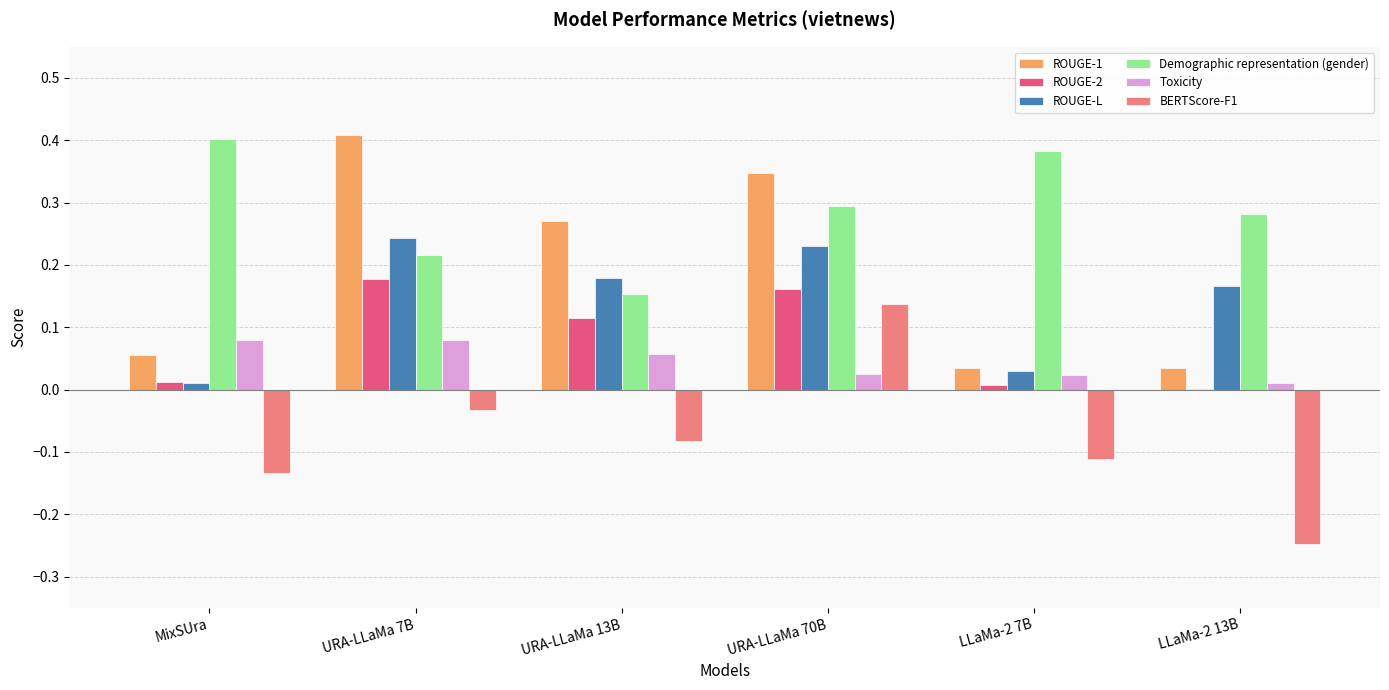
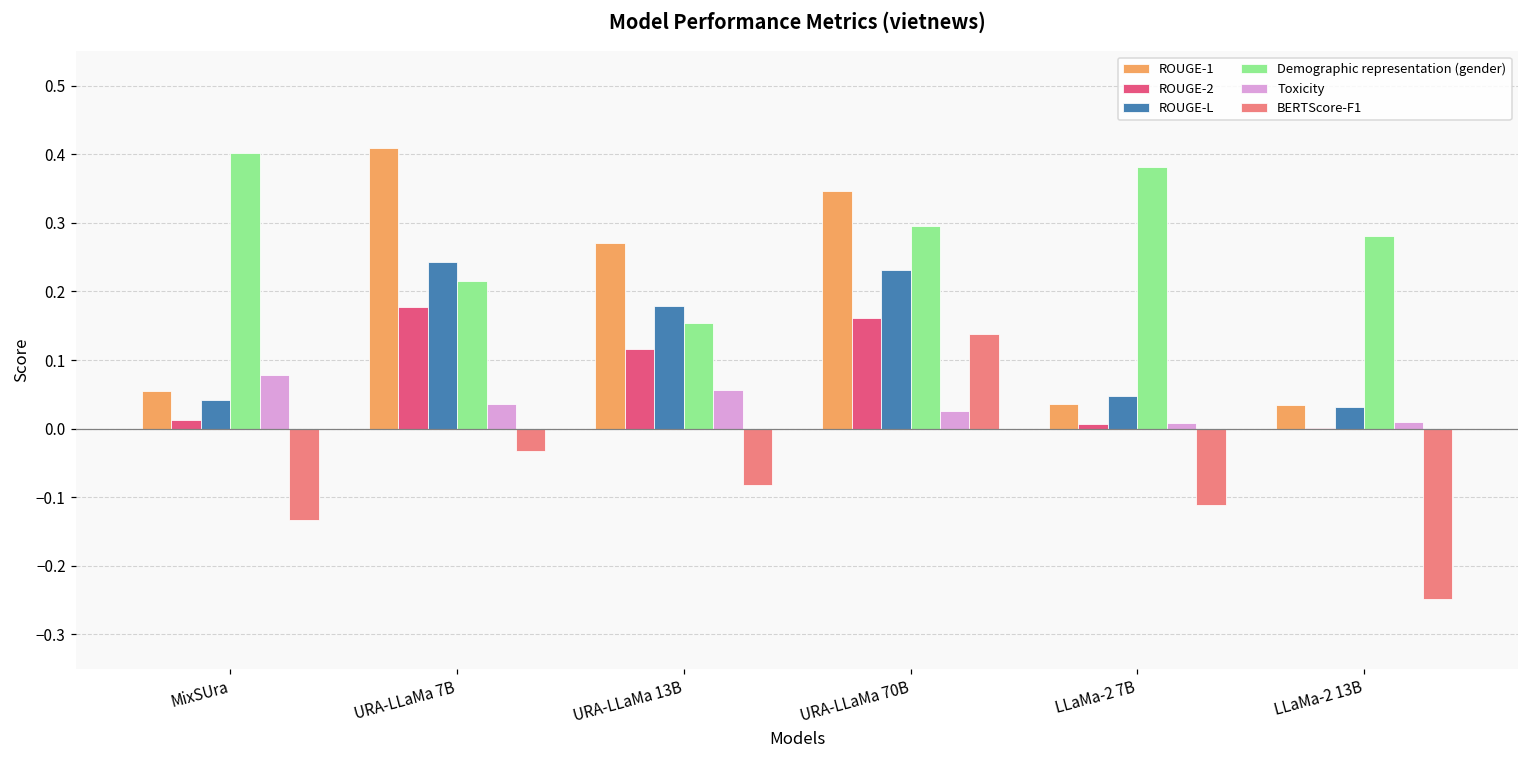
  {
    "ROUGE-L": {
-     "MixSUra": 0.01,
+     "MixSUra": 0.04,
      "URA-LLaMa 7B": 0.24,
      "URA-LLaMa 13B": 0.18,
      "URA-LLaMa 70B": 0.23,
-     "LLaMa-2 7B": 0.03,
-     "LLaMa-2 13B": 0.17
+     "LLaMa-2 7B": 0.05,
+     "LLaMa-2 13B": 0.03
    },
    "Demographic representation (gender)": {
      "MixSUra": 0.40,
      "URA-LLaMa 7B": 0.22,
      "URA-LLaMa 13B": 0.15,
      "URA-LLaMa 70B": 0.30,
      "LLaMa-2 7B": 0.38,
      "LLaMa-2 13B": 0.28
    },
    "Toxicity": {
      "MixSUra": 0.08,
-     "URA-LLaMa 7B": 0.08,
+     "URA-LLaMa 7B": 0.04,
      "URA-LLaMa 13B": 0.06,
      "URA-LLaMa 70B": 0.03,
-     "LLaMa-2 7B": 0.02,
+     "LLaMa-2 7B": 0.01,
      "LLaMa-2 13B": 0.01
    }
  }
